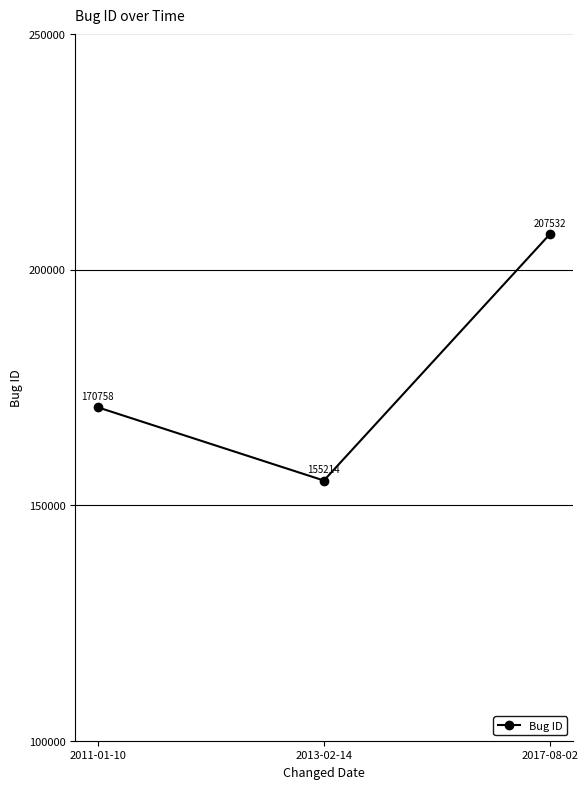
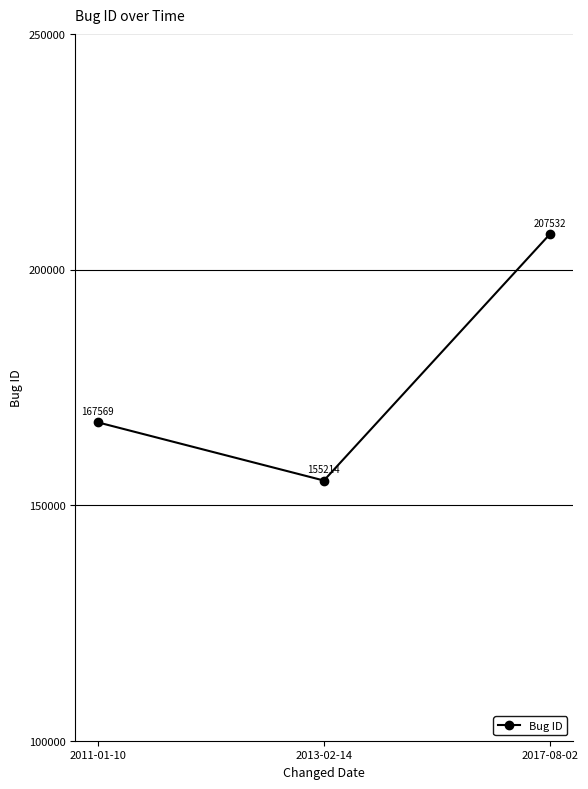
  {
-   "2011-01-10": 170758,
+   "2011-01-10": 167569,
    "2013-02-14": 155214,
    "2017-08-02": 207532
  }
